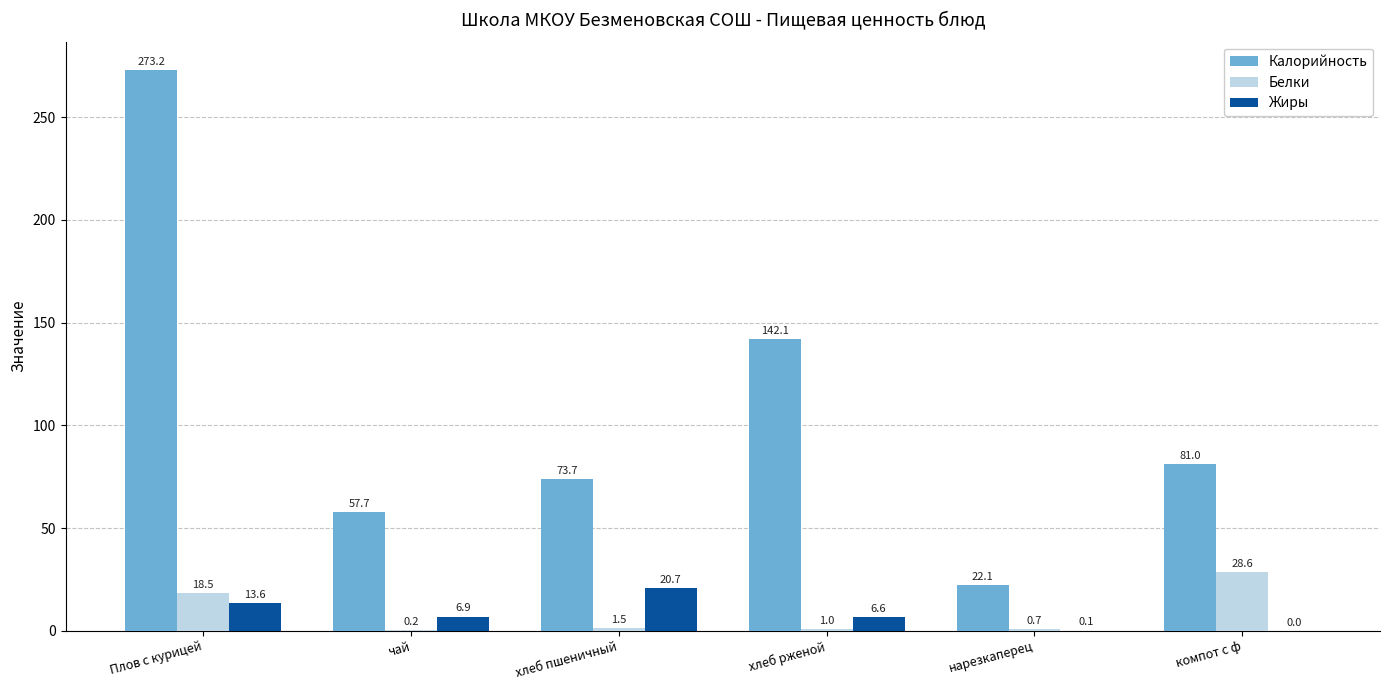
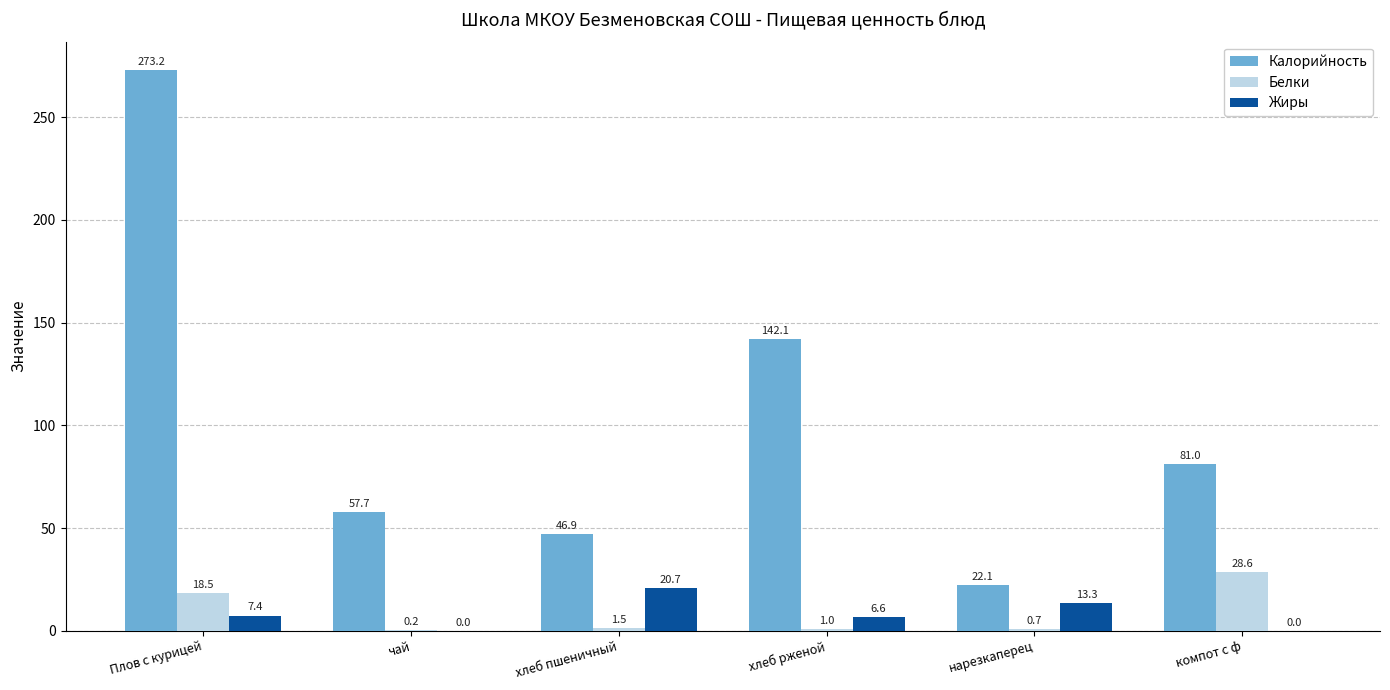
  {
    "Калорийность": {
      "Плов с курицей": 273.2,
      "чай": 57.7,
-     "хлеб пшеничный": 73.7,
+     "хлеб пшеничный": 46.9,
      "хлеб рженой": 142.1,
      "нарезкаперец": 22.1,
      "компот с ф": 81.0
    },
    "Белки": {
      "Плов с курицей": 18.5,
      "чай": 0.2,
      "хлеб пшеничный": 1.5,
      "хлеб рженой": 1.0,
      "нарезкаперец": 0.7,
      "компот с ф": 28.6
    },
    "Жиры": {
-     "Плов с курицей": 13.6,
-     "чай": 6.9,
+     "Плов с курицей": 7.4,
+     "чай": 0.0,
      "хлеб пшеничный": 20.7,
      "хлеб рженой": 6.6,
-     "нарезкаперец": 0.1,
+     "нарезкаперец": 13.3,
      "компот с ф": 0.0
    }
  }
